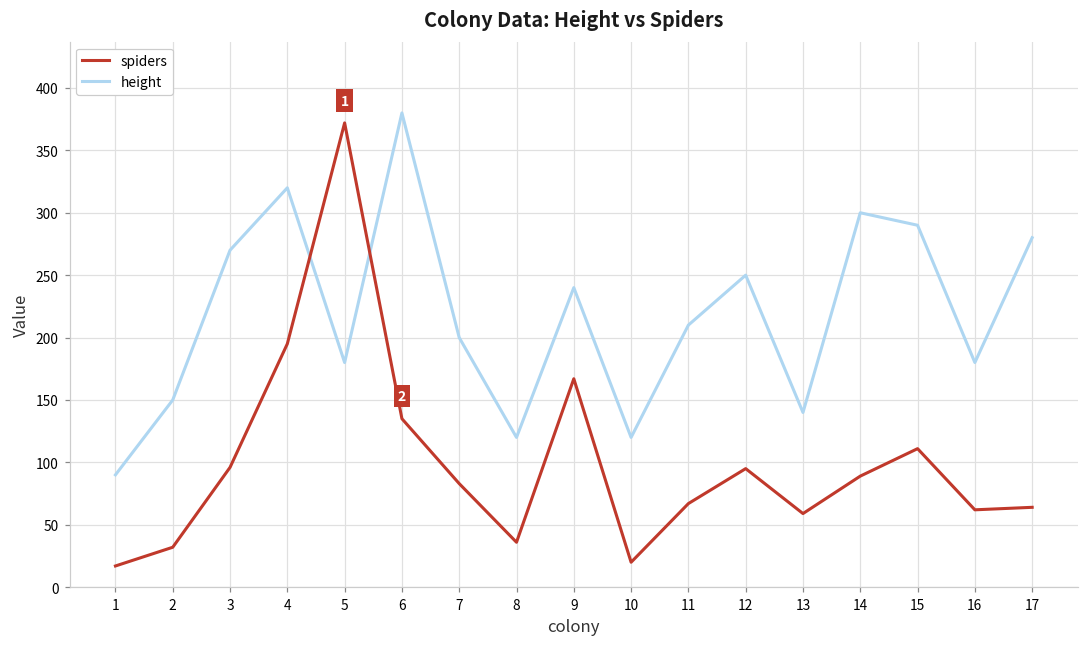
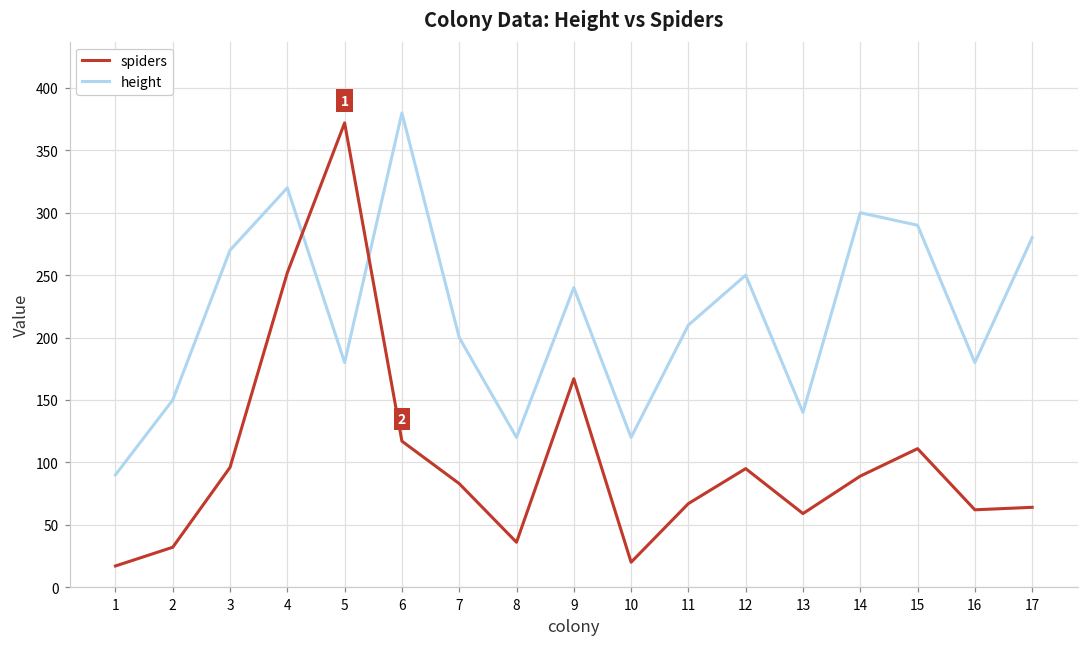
  {
    "spiders": {
      "1": 17,
      "2": 32,
      "3": 96,
-     "4": 195,
-     "6": 135,
+     "4": 252,
+     "6": 117,
      "7": 83,
      "8": 36,
      "9": 167,
      "10": 20,
      "11": 67,
      "12": 95,
      "13": 59,
      "14": 89,
      "15": 111,
      "16": 62,
      "17": 64
    },
    "height": {
      "1": 90,
      "2": 150,
      "3": 270,
      "4": 320,
      "5": 180,
      "6": 380,
      "7": 200,
      "8": 120,
      "9": 240,
      "10": 120,
      "11": 210,
      "12": 250,
      "13": 140,
      "14": 300,
      "15": 290,
      "16": 180,
      "17": 280
    }
  }
